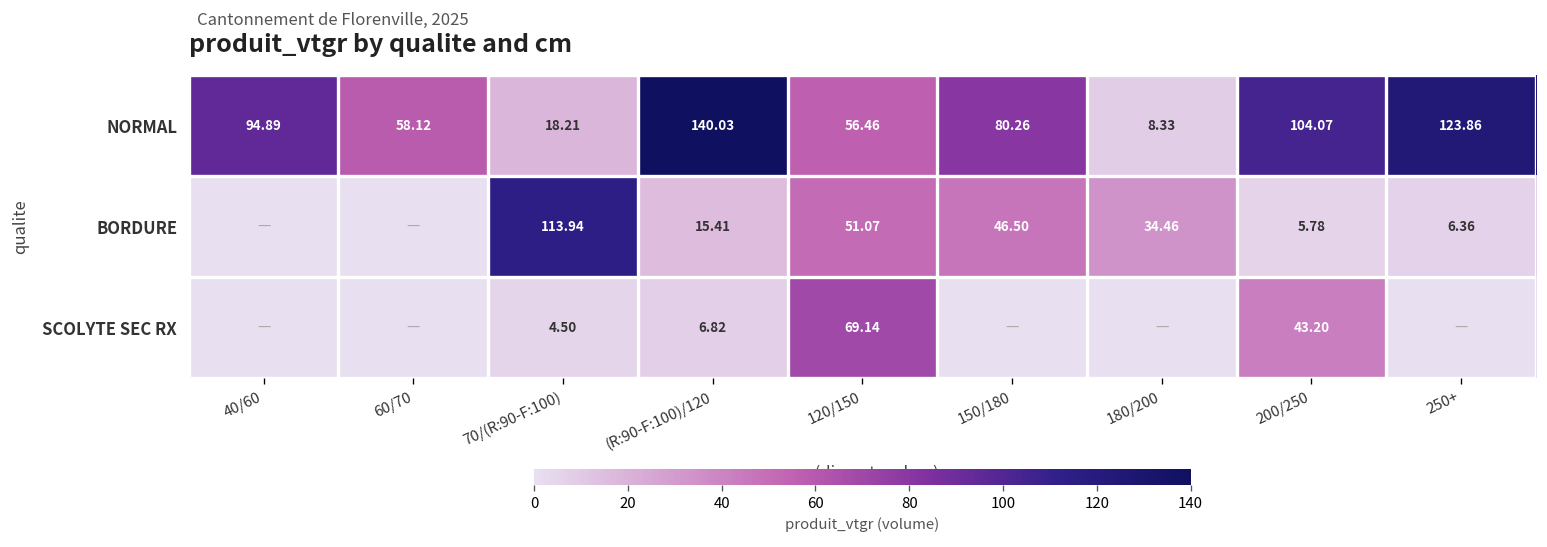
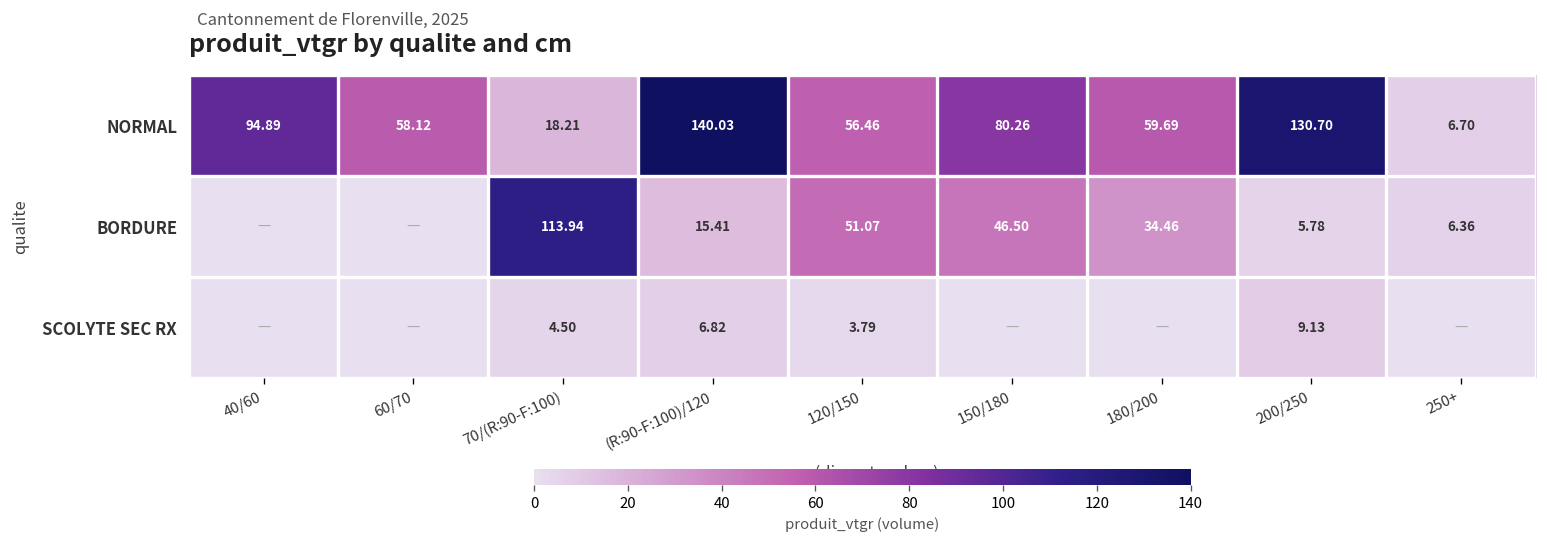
  {
    "NORMAL": {
      "40/60": 94.89,
      "60/70": 58.12,
      "70/(R:90-F:100)": 18.21,
      "(R:90-F:100)/120": 140.03,
      "120/150": 56.46,
      "150/180": 80.26,
-     "180/200": 8.33,
-     "200/250": 104.07,
-     "250+": 123.86
+     "180/200": 59.69,
+     "200/250": 130.70,
+     "250+": 6.70
    },
    "BORDURE": {
      "70/(R:90-F:100)": 113.94,
      "(R:90-F:100)/120": 15.41,
      "120/150": 51.07,
      "150/180": 46.50,
      "180/200": 34.46,
      "200/250": 5.78,
      "250+": 6.36
    },
    "SCOLYTE SEC RX": {
      "70/(R:90-F:100)": 4.50,
      "(R:90-F:100)/120": 6.82,
-     "120/150": 69.14,
-     "200/250": 43.20
+     "120/150": 3.79,
+     "200/250": 9.13
    }
  }
